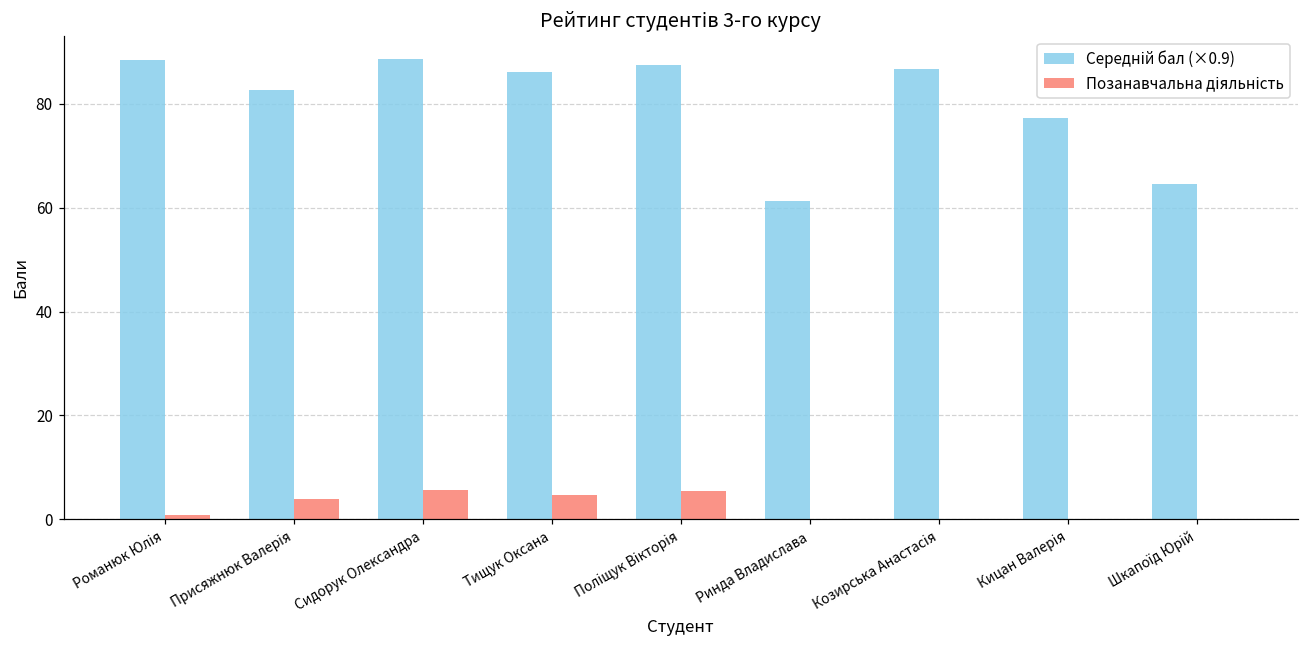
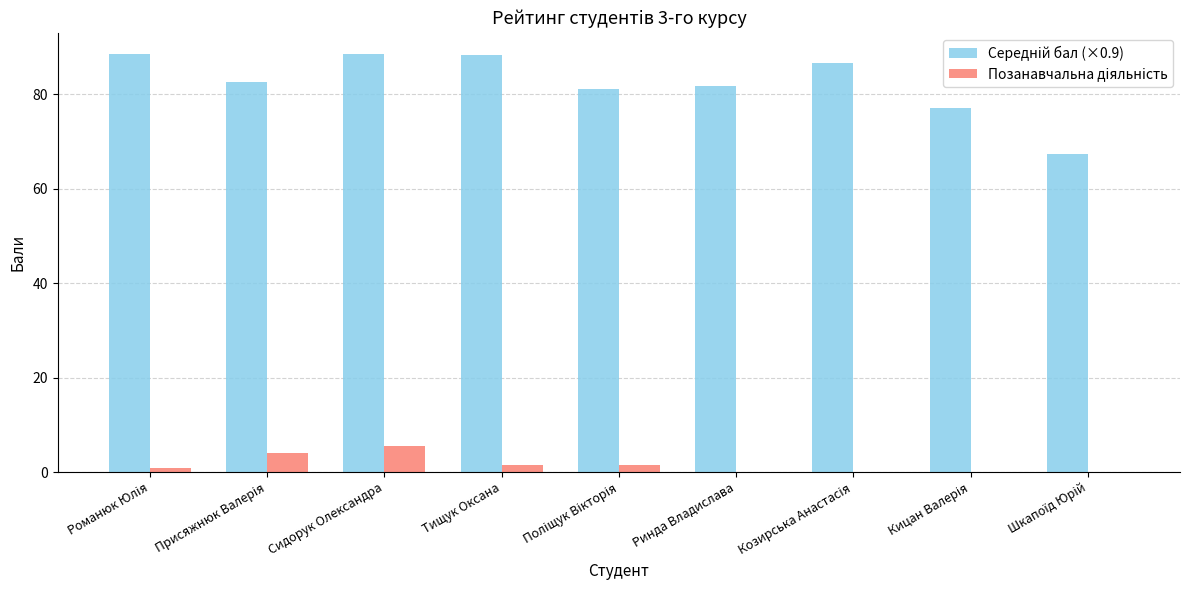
  {
    "Середній бал (×0.9)": {
      "Романюк Юлія": 89,
      "Присяжнюк Валерія": 83,
      "Сидорук Олександра": 89,
-     "Тищук Оксана": 86,
-     "Поліщук Вікторія": 88,
-     "Ринда Владислава": 61,
+     "Тищук Оксана": 88,
+     "Поліщук Вікторія": 81,
+     "Ринда Владислава": 82,
      "Козирська Анастасія": 87,
      "Кицан Валерія": 77,
-     "Шкапоїд Юрій": 65
+     "Шкапоїд Юрій": 67
    },
    "Позанавчальна діяльність": {
      "Романюк Юлія": 1,
      "Присяжнюк Валерія": 4,
      "Сидорук Олександра": 6,
-     "Тищук Оксана": 5,
-     "Поліщук Вікторія": 5,
+     "Тищук Оксана": 1,
+     "Поліщук Вікторія": 1,
      "Ринда Владислава": 0,
      "Козирська Анастасія": 0,
      "Кицан Валерія": 0,
      "Шкапоїд Юрій": 0
    }
  }
